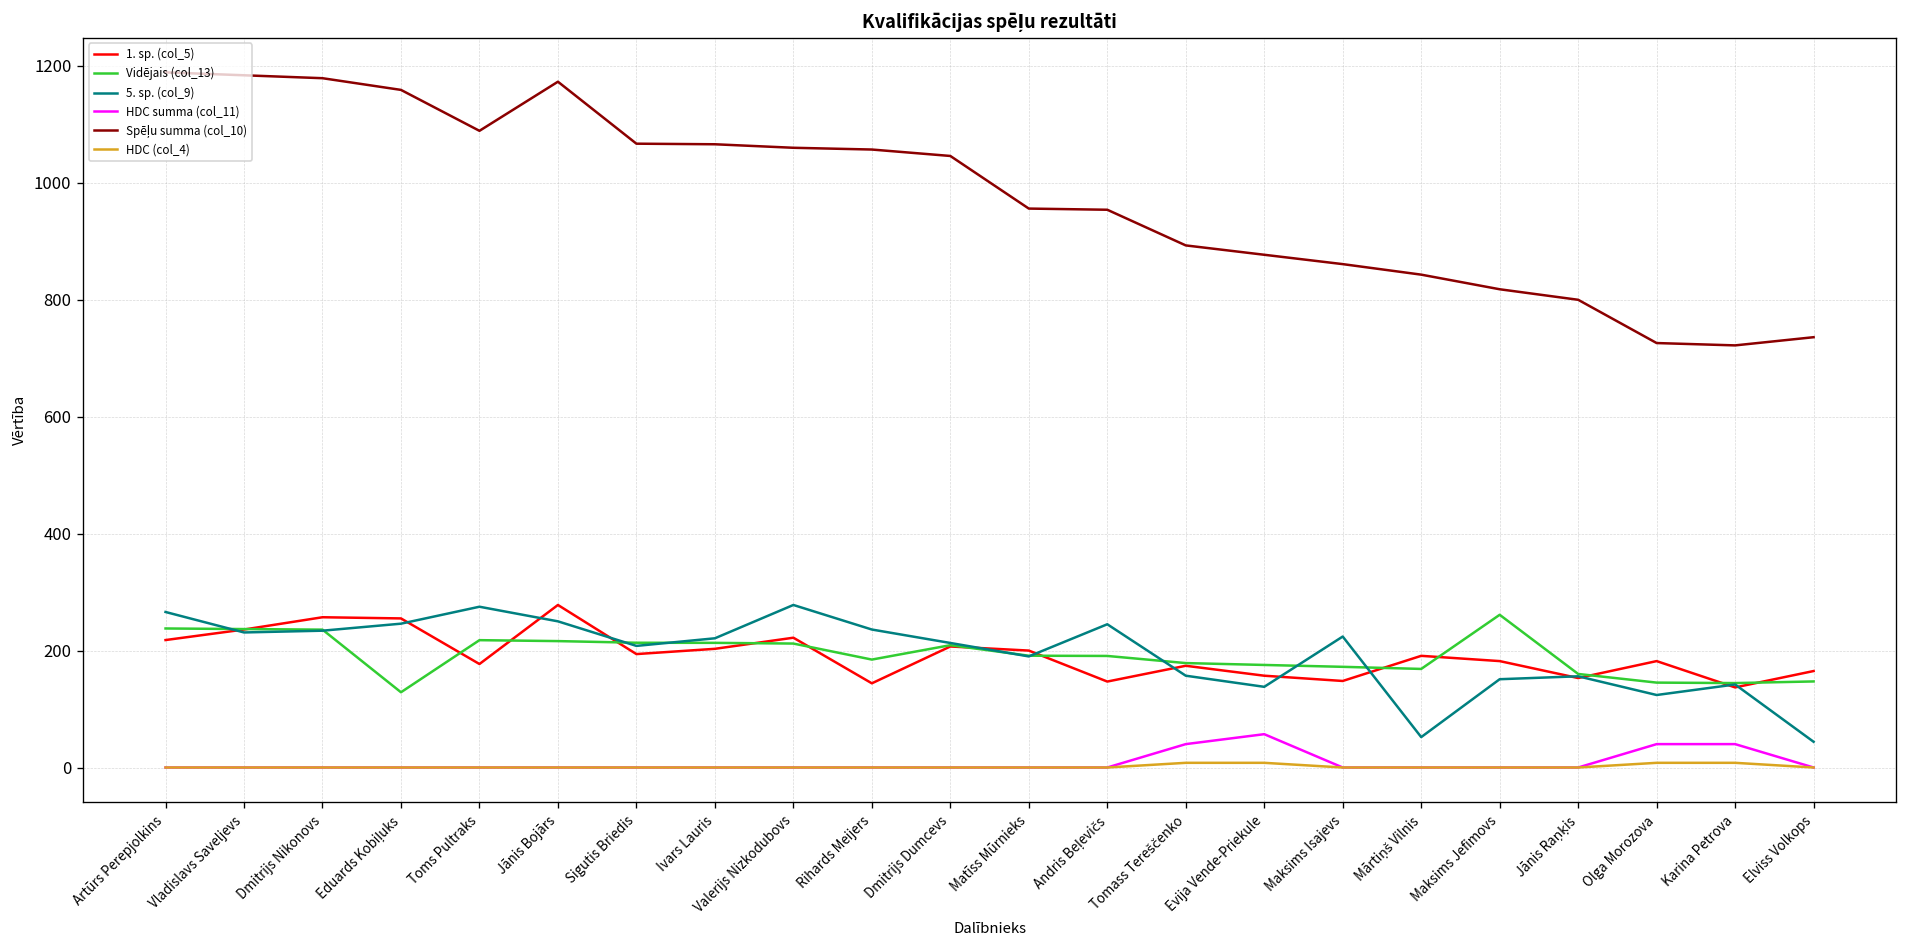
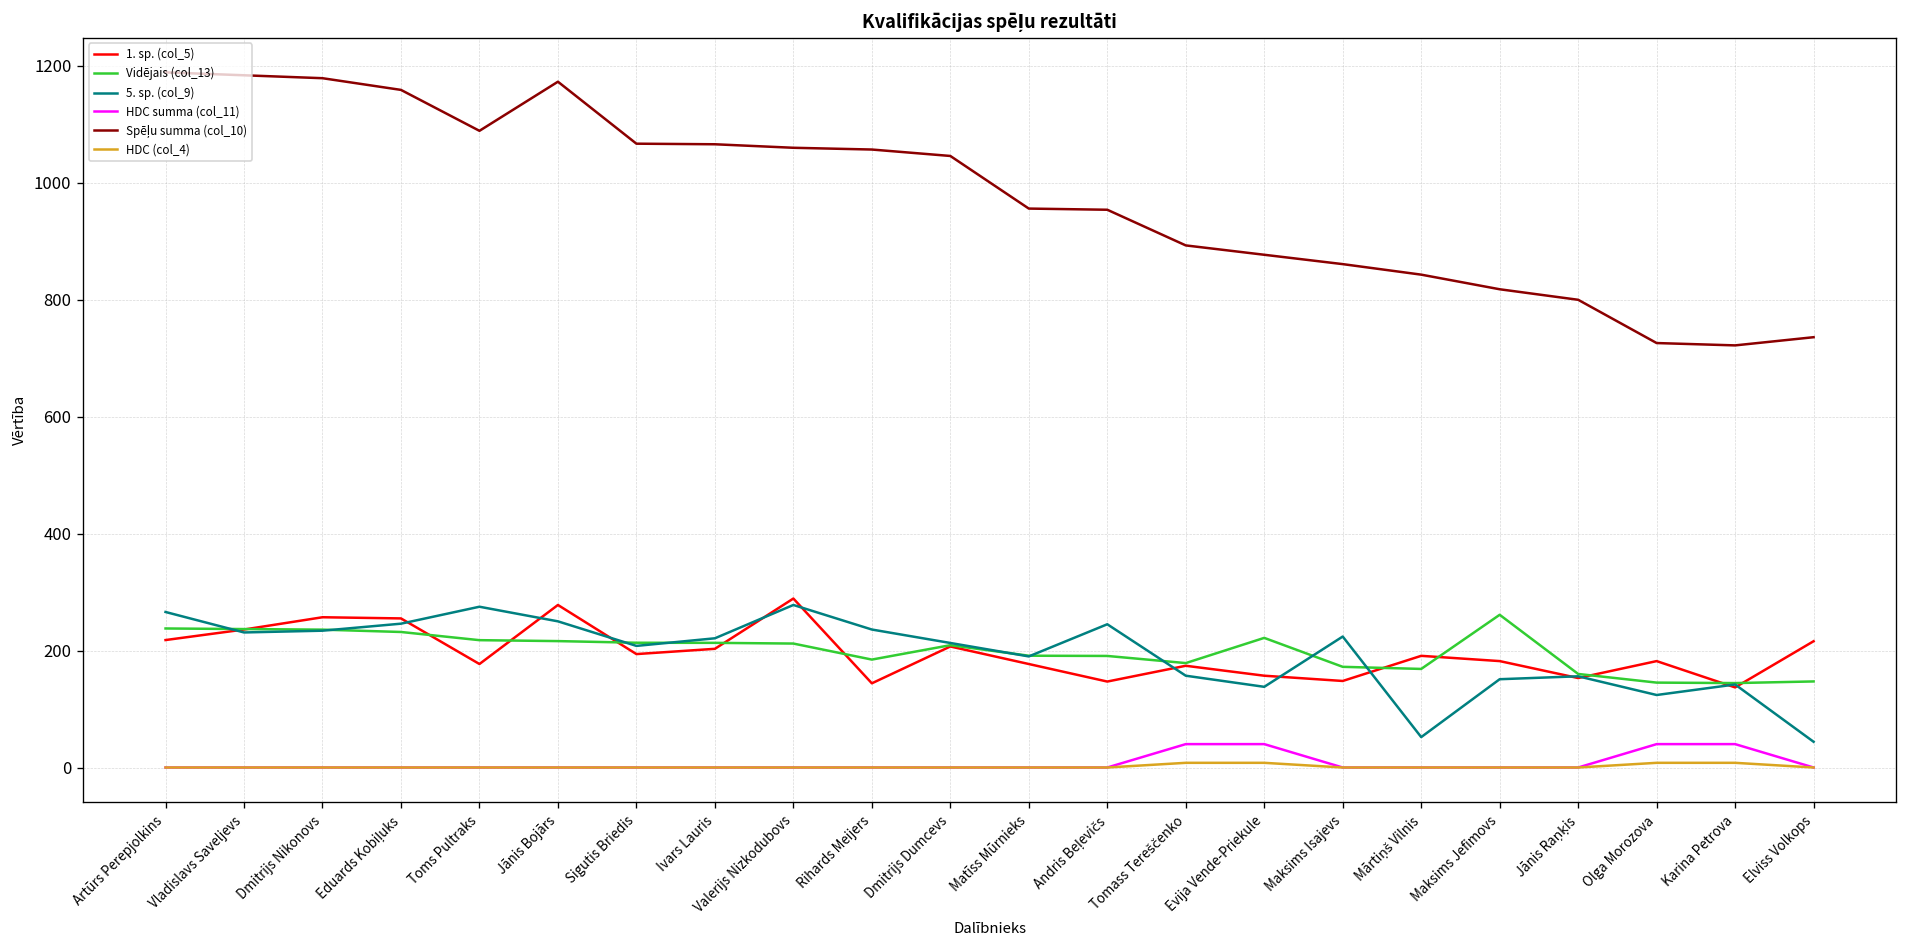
  {
    "1. sp. (col_5)": {
      "Artūrs Perepjolkins": 220,
      "Dmitrijs Nikonovs": 260,
      "Eduards Kobiļuks": 260,
      "Toms Pultraks": 180,
      "Jānis Bojārs": 280,
      "Sigutis Briedis": 190,
      "Ivars Lauris": 200,
-     "Valerijs Nizkodubovs": 220,
+     "Valerijs Nizkodubovs": 290,
      "Rihards Meijers": 140,
-     "Matīss Mūrnieks": 200,
+     "Matīss Mūrnieks": 180,
      "Andris Beļevičs": 150,
      "Evija Vende-Priekule": 160,
      "Maksims Isajevs": 150,
      "Mārtiņš Vilnis": 190,
      "Maksims Jefimovs": 180,
      "Olga Morozova": 180,
-     "Elviss Volkops": 170
+     "Elviss Volkops": 220
    },
    "Vidējais (col_13)": {
      "Artūrs Perepjolkins": 240,
-     "Eduards Kobiļuks": 130,
+     "Eduards Kobiļuks": 230,
      "Toms Pultraks": 220,
      "Jānis Bojārs": 220,
      "Sigutis Briedis": 210,
      "Ivars Lauris": 210,
      "Valerijs Nizkodubovs": 210,
      "Rihards Meijers": 180,
      "Andris Beļevičs": 190,
-     "Evija Vende-Priekule": 180,
+     "Evija Vende-Priekule": 220,
      "Maksims Isajevs": 170,
      "Mārtiņš Vilnis": 170,
      "Maksims Jefimovs": 260,
      "Olga Morozova": 150,
      "Elviss Volkops": 150
    },
    "5. sp. (col_9)": {
      "Artūrs Perepjolkins": 270,
      "Eduards Kobiļuks": 250,
      "Toms Pultraks": 280,
      "Jānis Bojārs": 250,
      "Sigutis Briedis": 210,
      "Ivars Lauris": 220,
      "Valerijs Nizkodubovs": 280,
      "Rihards Meijers": 240,
      "Andris Beļevičs": 250,
      "Tomass Tereščenko": 160,
      "Evija Vende-Priekule": 140,
      "Maksims Isajevs": 220,
      "Mārtiņš Vilnis": 50,
      "Maksims Jefimovs": 150,
      "Olga Morozova": 120,
      "Elviss Volkops": 40
    },
    "HDC summa (col_11)": {
      "Tomass Tereščenko": 40,
-     "Evija Vende-Priekule": 60,
+     "Evija Vende-Priekule": 40,
      "Olga Morozova": 40,
      "Karina Petrova": 40
    },
    "Spēļu summa (col_10)": {
      "Dmitrijs Nikonovs": 1180,
      "Eduards Kobiļuks": 1160,
      "Toms Pultraks": 1090,
      "Jānis Bojārs": 1170,
      "Sigutis Briedis": 1070,
      "Ivars Lauris": 1070,
      "Valerijs Nizkodubovs": 1060,
      "Rihards Meijers": 1060,
      "Dmitrijs Dumcevs": 1050,
      "Matīss Mūrnieks": 960,
      "Andris Beļevičs": 950,
      "Tomass Tereščenko": 890,
      "Evija Vende-Priekule": 880,
      "Maksims Isajevs": 860,
      "Mārtiņš Vilnis": 840,
      "Maksims Jefimovs": 820,
      "Jānis Raņķis": 800,
      "Olga Morozova": 730,
      "Karina Petrova": 720,
      "Elviss Volkops": 740
    },
    "HDC (col_4)": {
      "Tomass Tereščenko": 10,
      "Evija Vende-Priekule": 10,
      "Olga Morozova": 10,
      "Karina Petrova": 10
    }
  }
